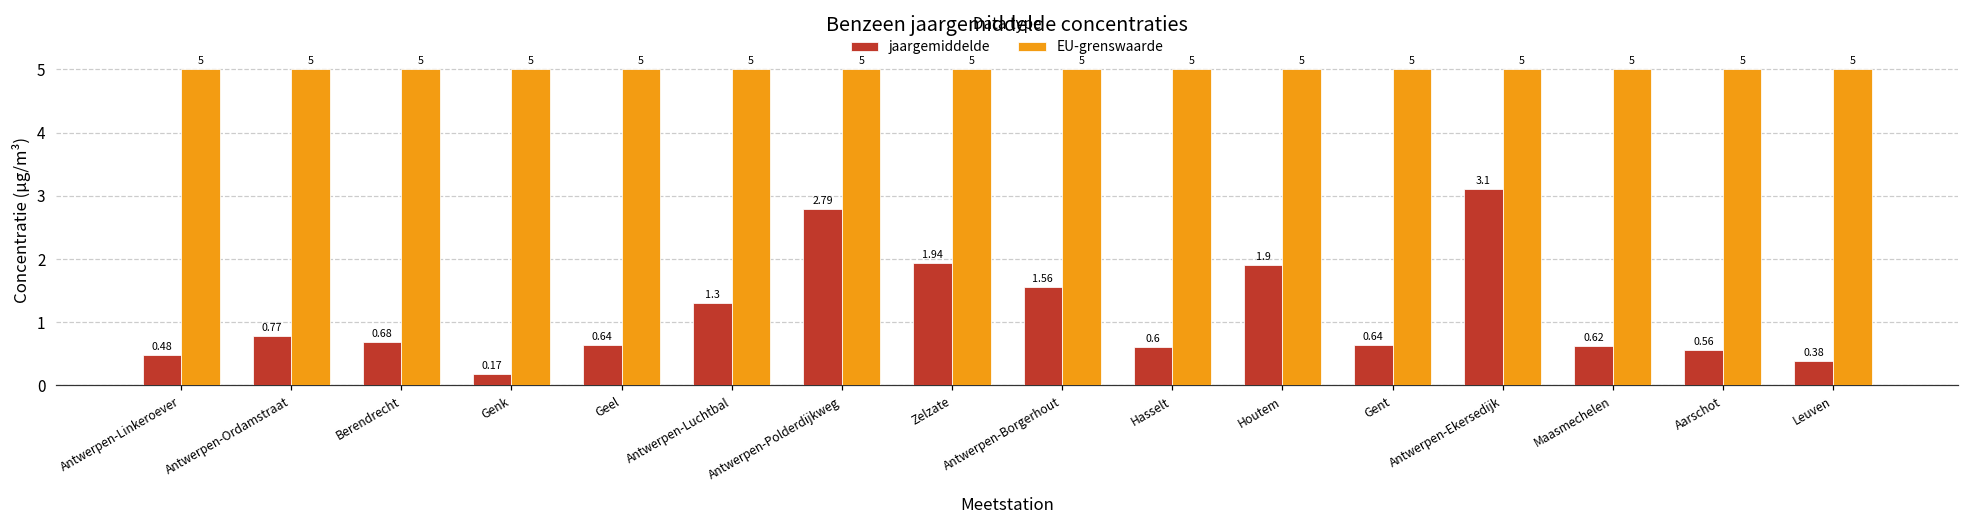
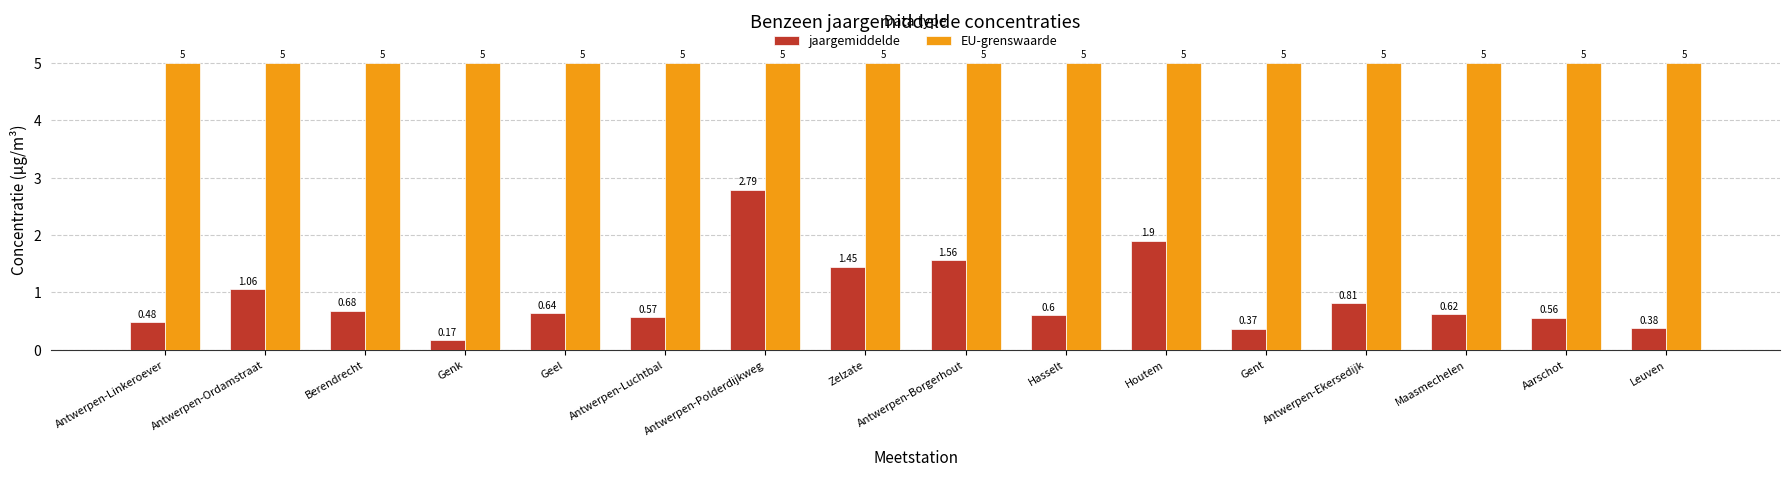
  {
    "jaargemiddelde": {
      "Antwerpen-Linkeroever": 0.48,
-     "Antwerpen-Ordamstraat": 0.77,
+     "Antwerpen-Ordamstraat": 1.06,
      "Berendrecht": 0.68,
      "Genk": 0.17,
      "Geel": 0.64,
-     "Antwerpen-Luchtbal": 1.3,
+     "Antwerpen-Luchtbal": 0.57,
      "Antwerpen-Polderdijkweg": 2.79,
-     "Zelzate": 1.94,
+     "Zelzate": 1.45,
      "Antwerpen-Borgerhout": 1.56,
      "Hasselt": 0.6,
      "Houtem": 1.9,
-     "Gent": 0.64,
-     "Antwerpen-Ekersedijk": 3.1,
+     "Gent": 0.37,
+     "Antwerpen-Ekersedijk": 0.81,
      "Maasmechelen": 0.62,
      "Aarschot": 0.56,
      "Leuven": 0.38
    },
    "EU-grenswaarde": {
      "Antwerpen-Linkeroever": 5,
      "Antwerpen-Ordamstraat": 5,
      "Berendrecht": 5,
      "Genk": 5,
      "Geel": 5,
      "Antwerpen-Luchtbal": 5,
      "Antwerpen-Polderdijkweg": 5,
      "Zelzate": 5,
      "Antwerpen-Borgerhout": 5,
      "Hasselt": 5,
      "Houtem": 5,
      "Gent": 5,
      "Antwerpen-Ekersedijk": 5,
      "Maasmechelen": 5,
      "Aarschot": 5,
      "Leuven": 5
    }
  }
